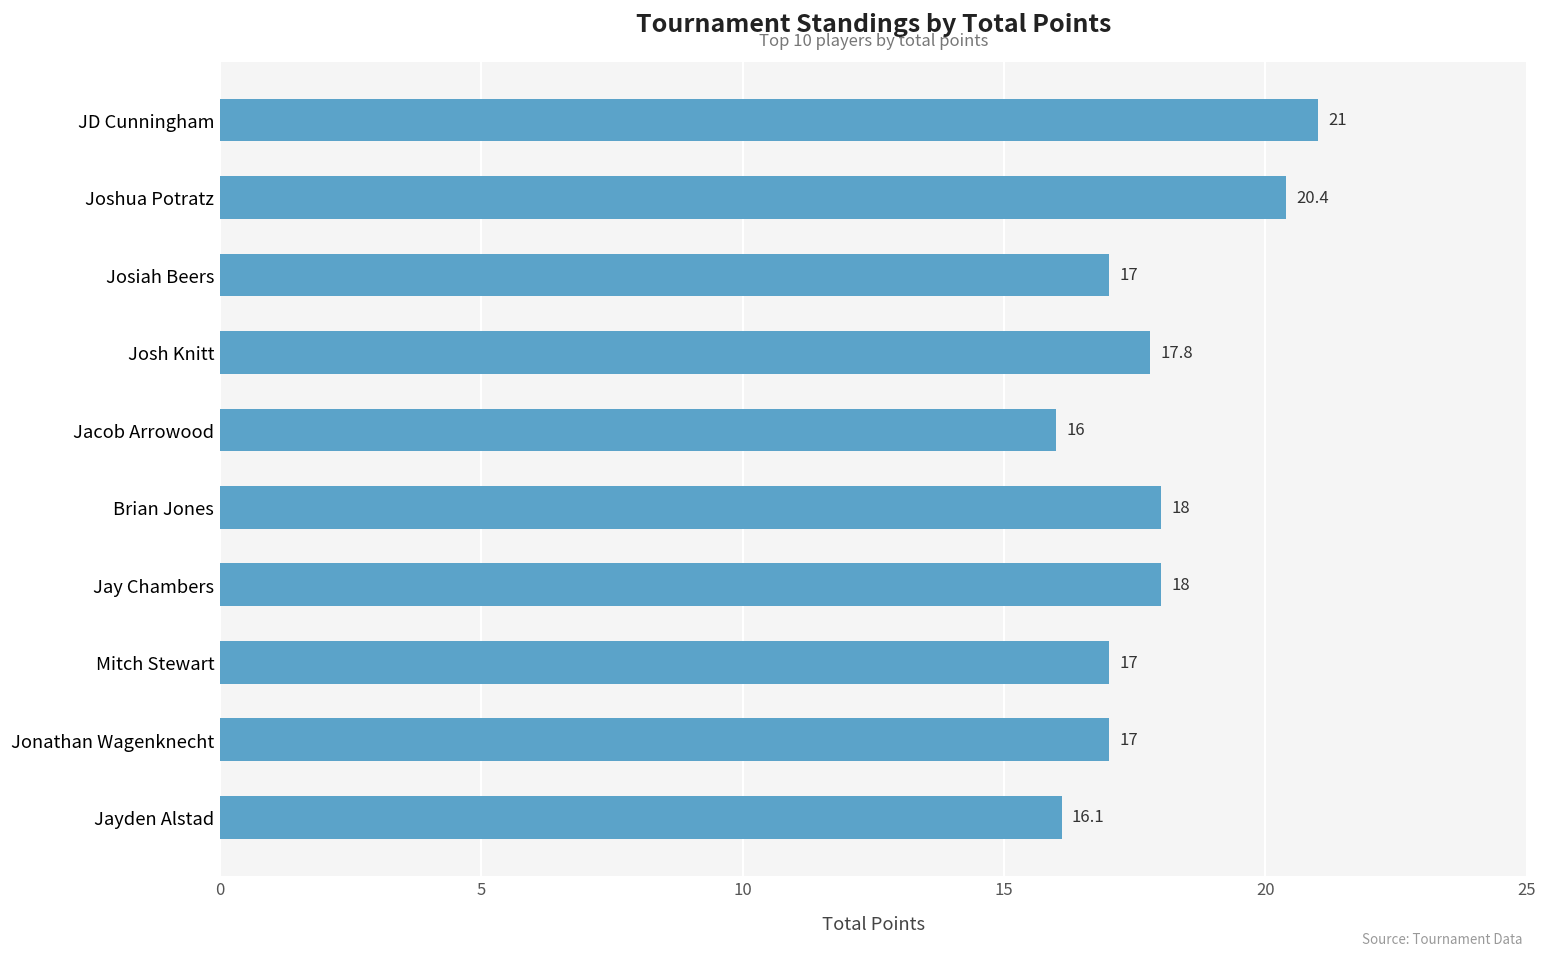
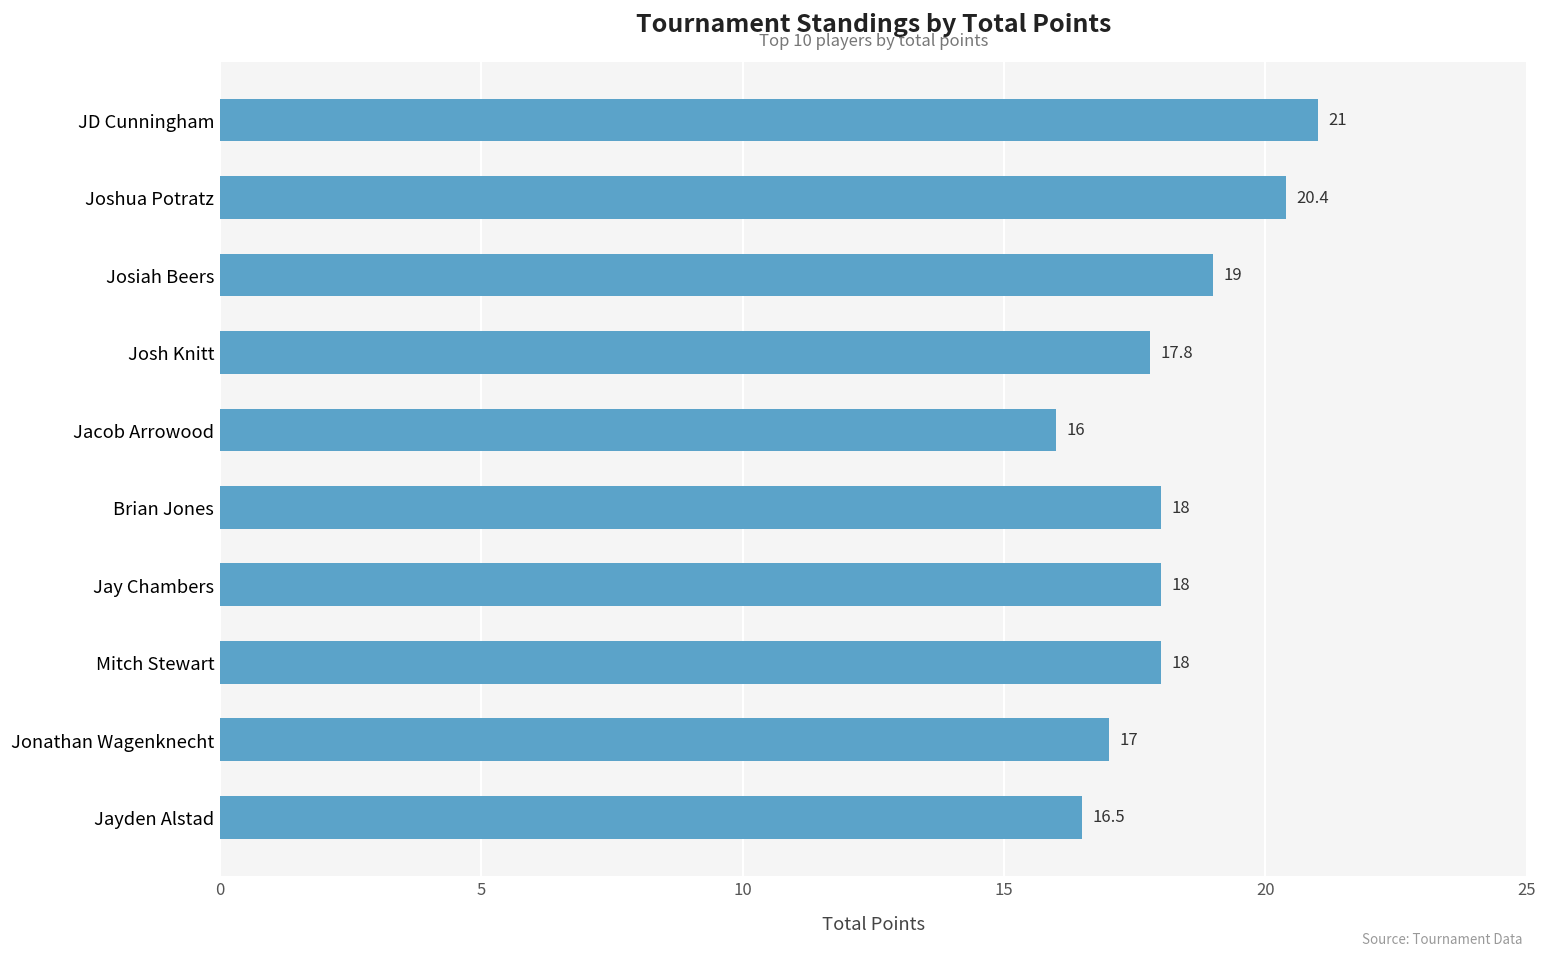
  {
    "JD Cunningham": 21,
    "Joshua Potratz": 20.4,
-   "Josiah Beers": 17,
+   "Josiah Beers": 19,
    "Josh Knitt": 17.8,
    "Jacob Arrowood": 16,
    "Brian Jones": 18,
    "Jay Chambers": 18,
-   "Mitch Stewart": 17,
+   "Mitch Stewart": 18,
    "Jonathan Wagenknecht": 17,
-   "Jayden Alstad": 16.1
+   "Jayden Alstad": 16.5
  }
